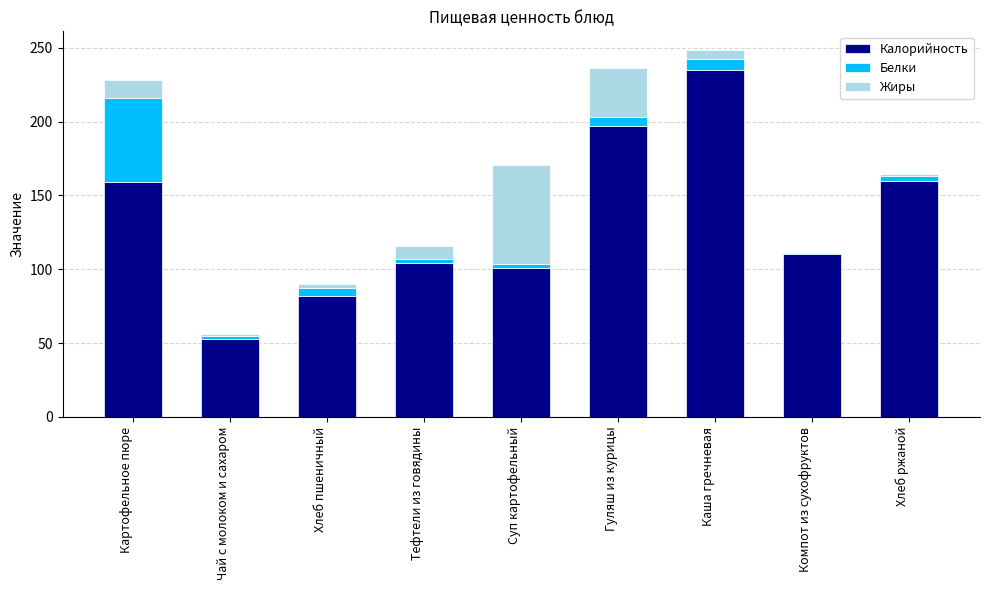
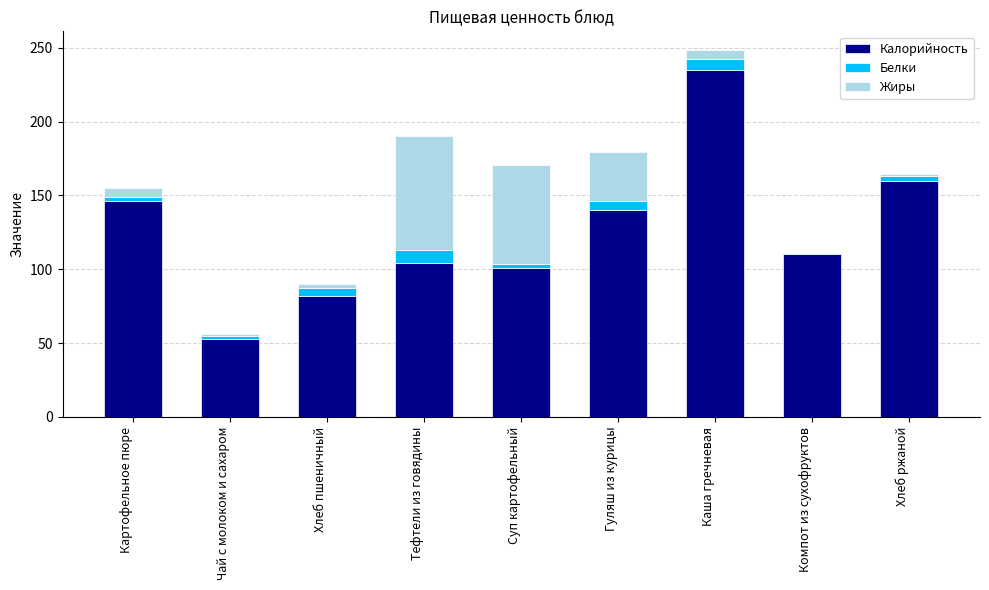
  {
    "Калорийность": {
-     "Картофельное пюре": 159,
+     "Картофельное пюре": 146,
      "Чай с молоком и сахаром": 53,
      "Хлеб пшеничный": 82,
      "Тефтели из говядины": 104,
      "Суп картофельный": 101,
-     "Гуляш из курицы": 197,
+     "Гуляш из курицы": 140,
      "Каша гречневая": 235,
      "Компот из сухофруктов": 110,
      "Хлеб ржаной": 160
    },
    "Белки": {
-     "Картофельное пюре": 57,
+     "Картофельное пюре": 3,
      "Хлеб пшеничный": 5,
-     "Тефтели из говядины": 3,
+     "Тефтели из говядины": 9,
      "Суп картофельный": 2,
      "Гуляш из курицы": 6,
      "Каша гречневая": 7,
      "Хлеб ржаной": 3
    },
    "Жиры": {
-     "Картофельное пюре": 12,
+     "Картофельное пюре": 6,
      "Хлеб пшеничный": 3,
-     "Тефтели из говядины": 9,
+     "Тефтели из говядины": 77,
      "Суп картофельный": 67,
      "Гуляш из курицы": 33,
      "Каша гречневая": 7
    }
  }
